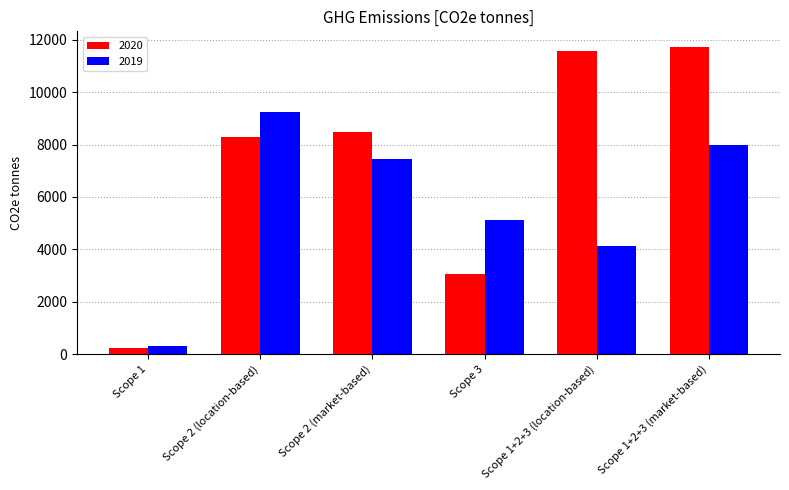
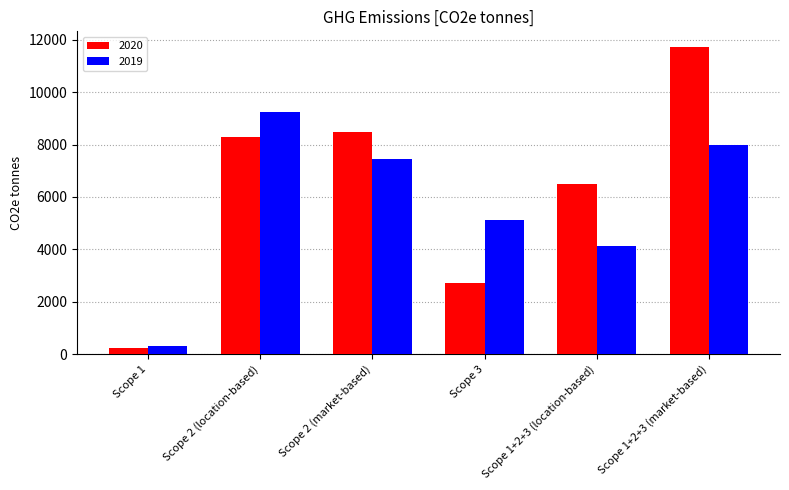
  {
    "2020": {
      "Scope 1": 200,
      "Scope 2 (location-based)": 8300,
      "Scope 2 (market-based)": 8500,
-     "Scope 3": 3000,
-     "Scope 1+2+3 (location-based)": 11600,
+     "Scope 3": 2700,
+     "Scope 1+2+3 (location-based)": 6500,
      "Scope 1+2+3 (market-based)": 11700
    },
    "2019": {
      "Scope 1": 300,
      "Scope 2 (location-based)": 9200,
      "Scope 2 (market-based)": 7500,
      "Scope 3": 5100,
      "Scope 1+2+3 (location-based)": 4100,
      "Scope 1+2+3 (market-based)": 8000
    }
  }
